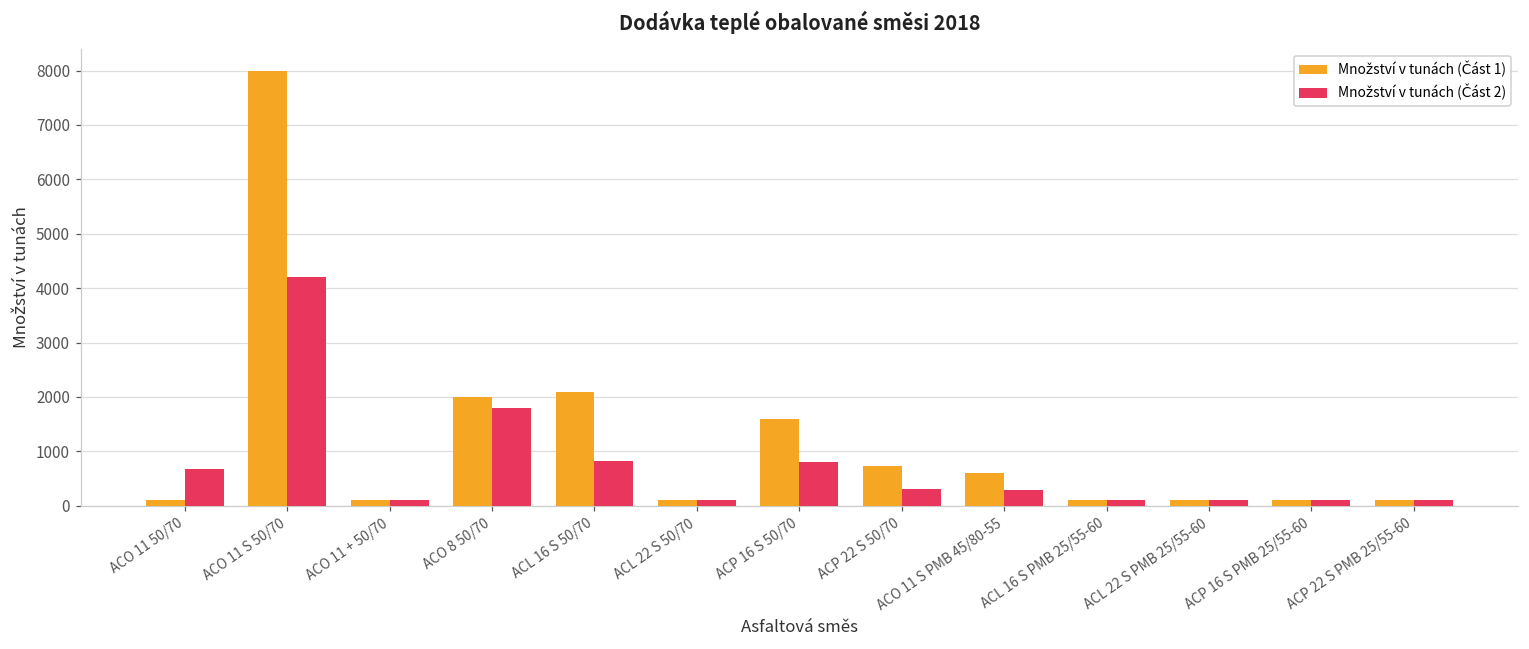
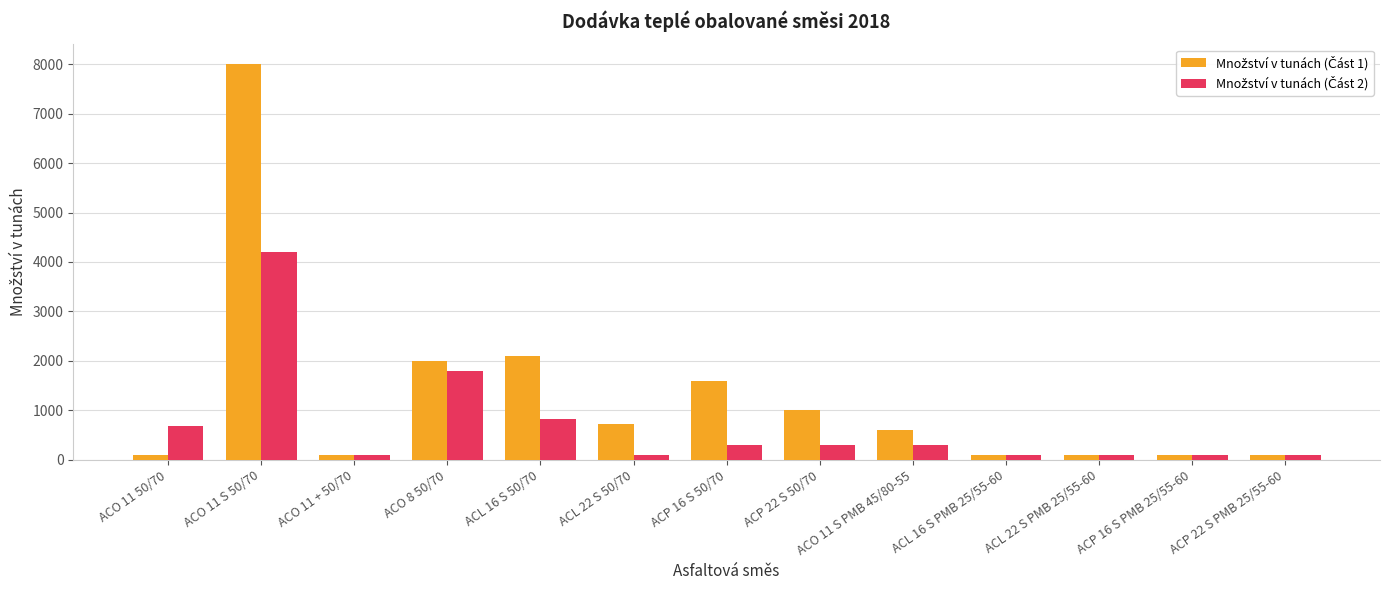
  {
    "Množství v tunách (Část 1)": {
      "ACO 11 50/70": 100,
      "ACO 11 S 50/70": 8000,
      "ACO 11 + 50/70": 100,
      "ACO 8 50/70": 2000,
      "ACL 16 S 50/70": 2100,
-     "ACL 22 S 50/70": 100,
+     "ACL 22 S 50/70": 700,
      "ACP 16 S 50/70": 1600,
-     "ACP 22 S 50/70": 700,
+     "ACP 22 S 50/70": 1000,
      "ACO 11 S PMB 45/80-55": 600,
      "ACL 16 S PMB 25/55-60": 100,
      "ACL 22 S PMB 25/55-60": 100,
      "ACP 16 S PMB 25/55-60": 100,
      "ACP 22 S PMB 25/55-60": 100
    },
    "Množství v tunách (Část 2)": {
      "ACO 11 50/70": 700,
      "ACO 11 S 50/70": 4200,
      "ACO 11 + 50/70": 100,
      "ACO 8 50/70": 1800,
      "ACL 16 S 50/70": 800,
      "ACL 22 S 50/70": 100,
-     "ACP 16 S 50/70": 800,
+     "ACP 16 S 50/70": 300,
      "ACP 22 S 50/70": 300,
      "ACO 11 S PMB 45/80-55": 300,
      "ACL 16 S PMB 25/55-60": 100,
      "ACL 22 S PMB 25/55-60": 100,
      "ACP 16 S PMB 25/55-60": 100,
      "ACP 22 S PMB 25/55-60": 100
    }
  }
